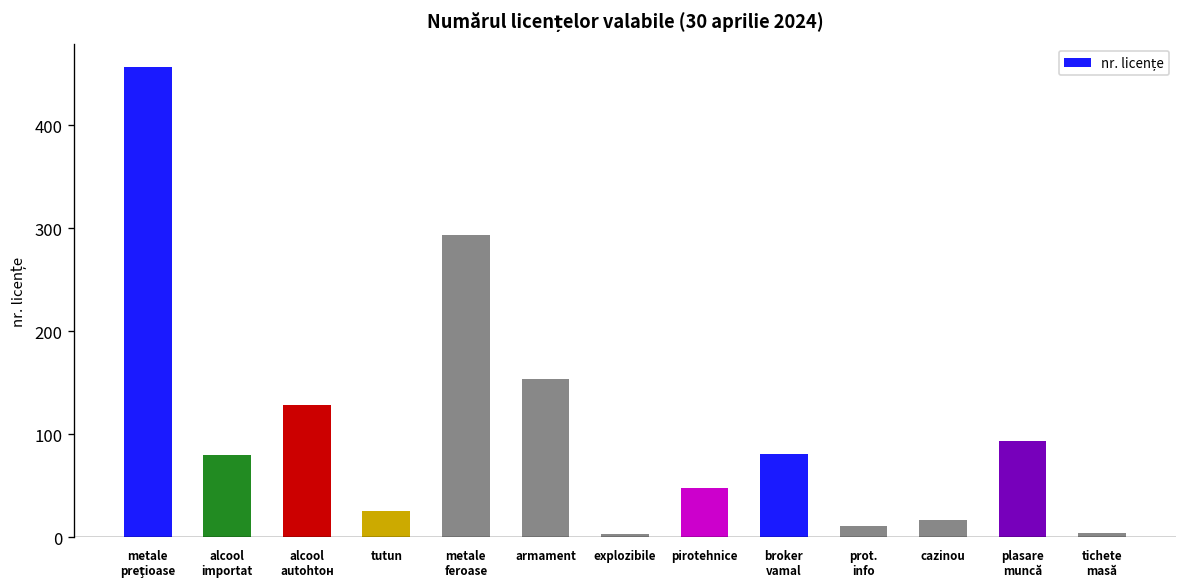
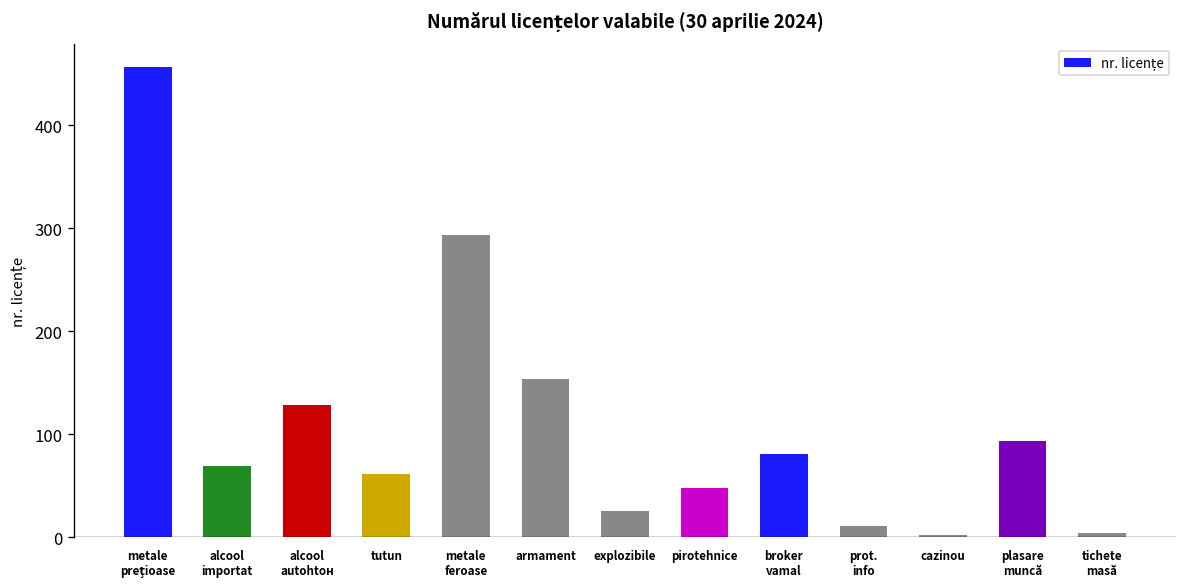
  {
    "metale preţioase": 460,
-   "alcool importat": 80,
+   "alcool importat": 70,
    "alcool autohtон": 130,
-   "tutun": 30,
+   "tutun": 60,
    "metale feroase": 290,
    "armament": 150,
-   "explozibile": 0,
+   "explozibile": 30,
    "pirotehnice": 50,
    "broker vamal": 80,
    "prot. info": 10,
-   "cazinou": 20,
+   "cazinou": 0,
    "plasare muncă": 90,
    "tichete masă": 0
  }
